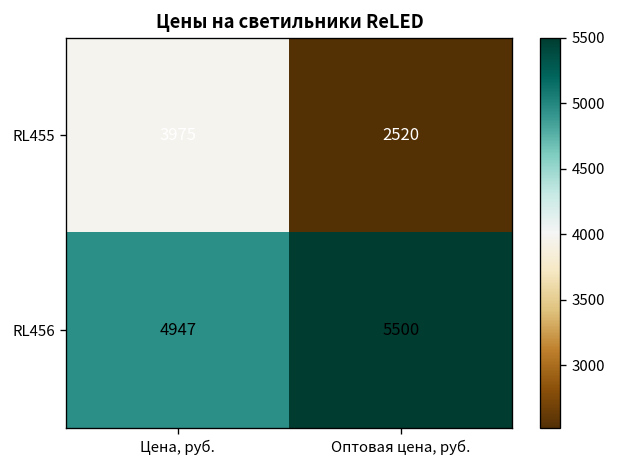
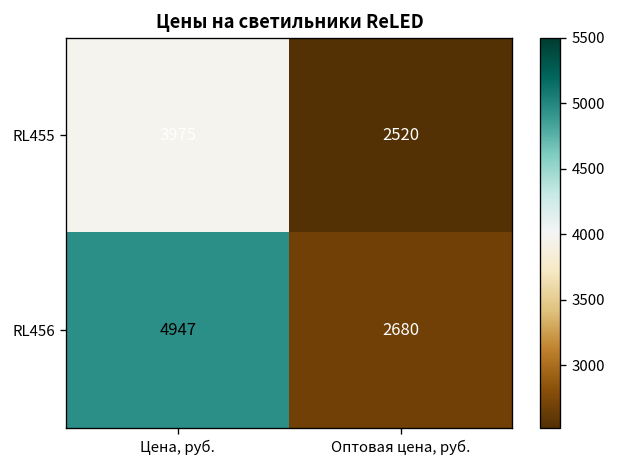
  {
    "RL455": {
      "Оптовая цена, руб.": 2520
    },
    "RL456": {
      "Цена, руб.": 4947,
-     "Оптовая цена, руб.": 5500
+     "Оптовая цена, руб.": 2680
    }
  }
